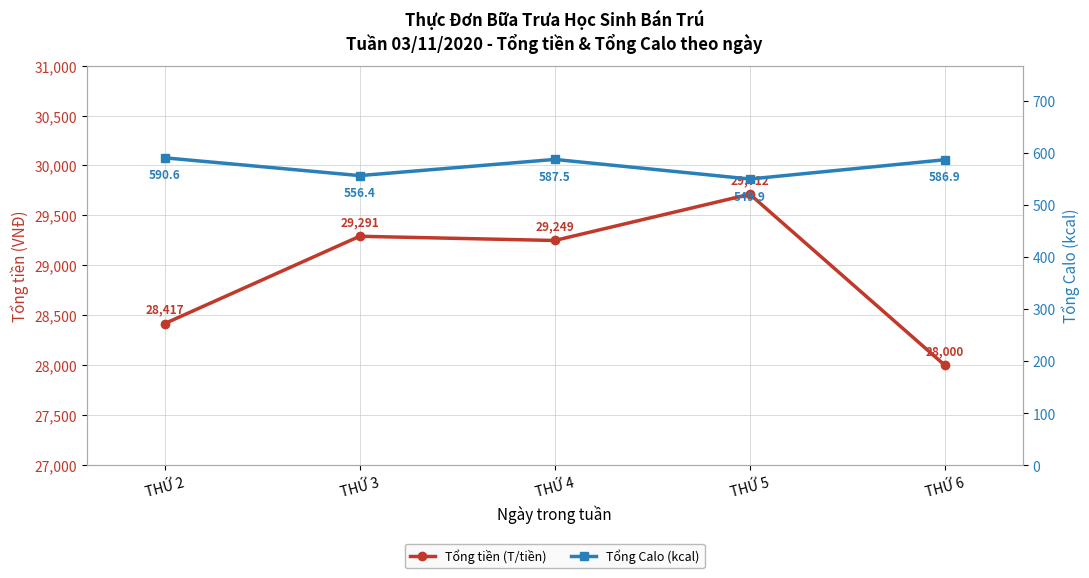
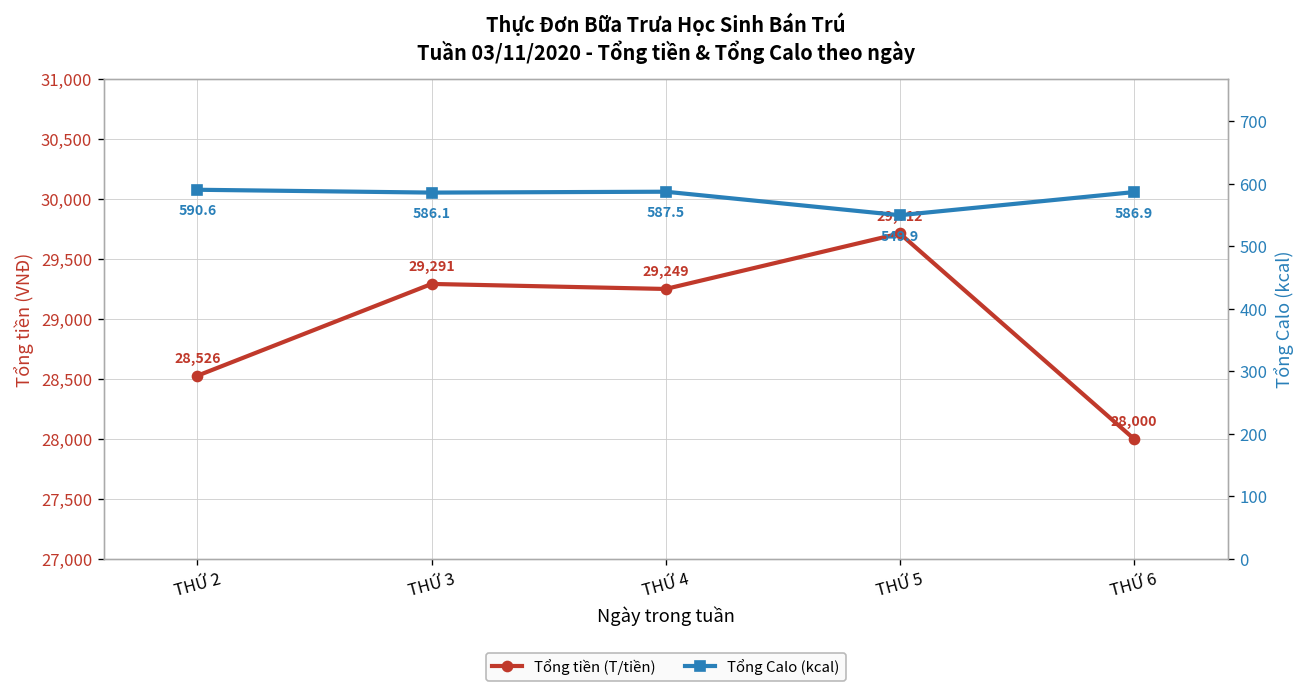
  {
    "Tổng tiền (T/tiền)": {
-     "THỨ 2": "28,417",
+     "THỨ 2": "28,526",
      "THỨ 6": "28,000"
    },
    "Tổng Calo (kcal)": {
      "THỨ 2": "590.6",
-     "THỨ 3": "556.4",
+     "THỨ 3": "586.1",
      "THỨ 4": "587.5",
      "THỨ 6": "586.9"
    }
  }
